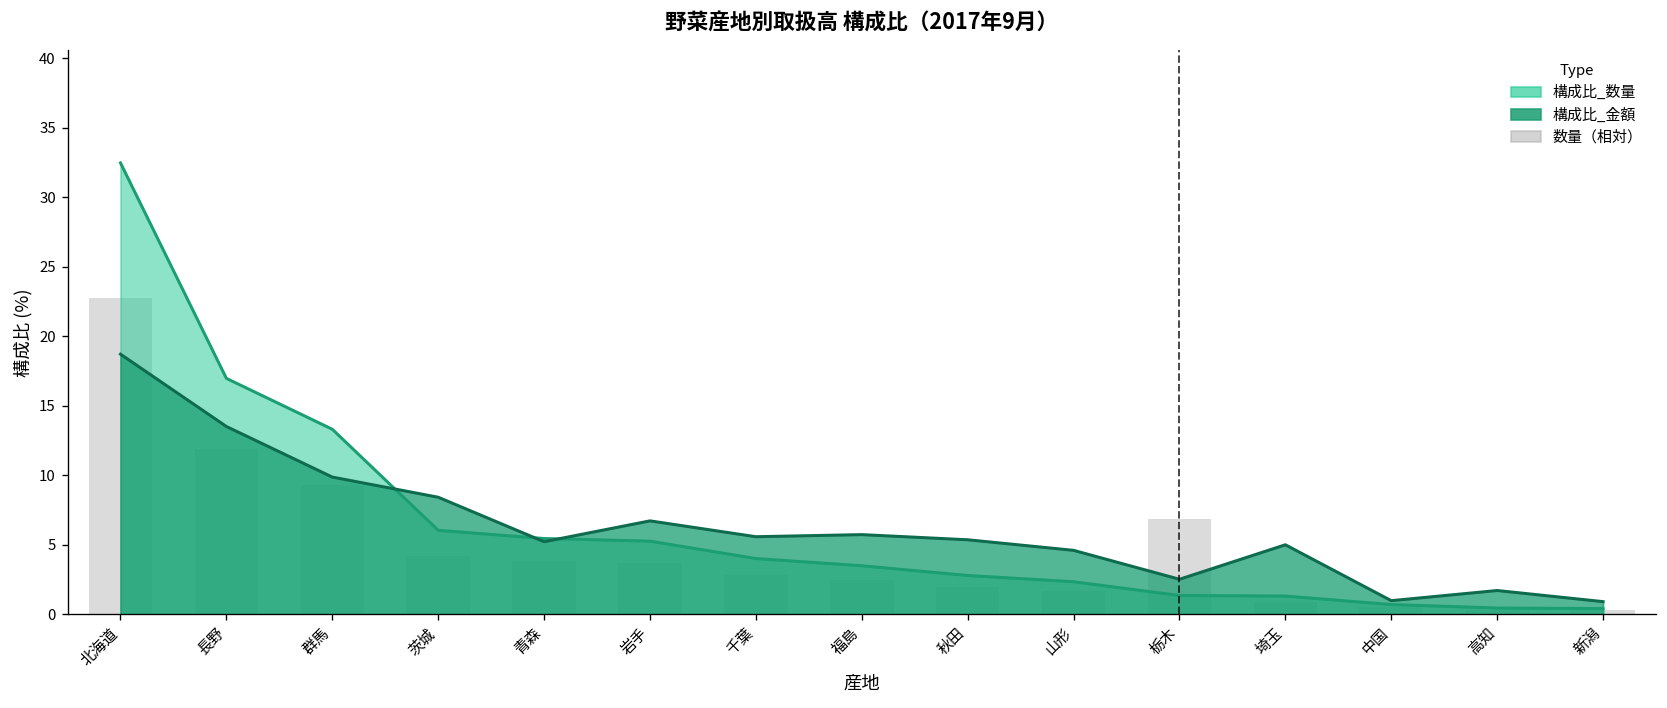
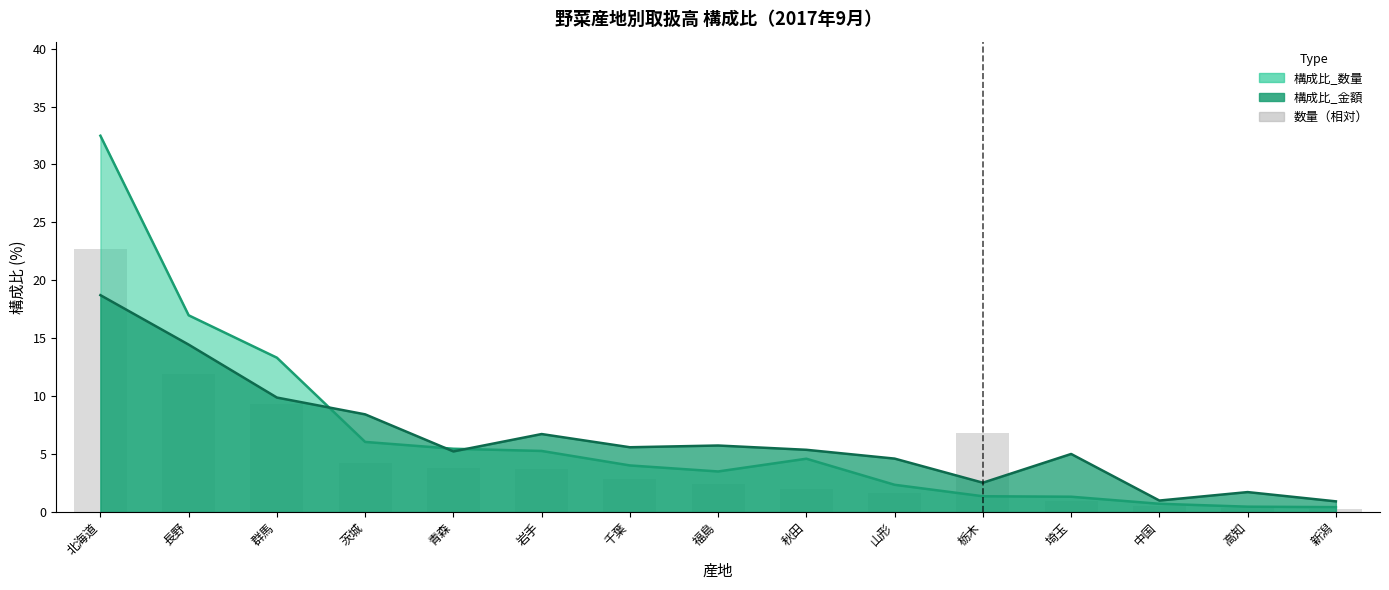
  {
    "構成比_数量": {
      "北海道": 32.5,
      "長野": 17.0,
      "群馬": 13.3,
      "茨城": 6.1,
      "青森": 5.5,
      "岩手": 5.3,
      "千葉": 4.0,
      "福島": 3.5,
-     "秋田": 2.8,
+     "秋田": 4.6,
      "山形": 2.4,
      "栃木": 1.4,
      "埼玉": 1.3,
      "中国": 0.7,
      "高知": 0.5,
      "新潟": 0.4
    },
    "数量（相対）": {
      "北海道": 22.7,
      "長野": 11.9,
      "群馬": 9.3,
      "茨城": 4.2,
      "青森": 3.8,
      "岩手": 3.7,
      "千葉": 2.8,
      "福島": 2.5,
      "秋田": 2.0,
      "山形": 1.6,
      "栃木": 6.8,
      "埼玉": 0.9,
      "中国": 0.5,
      "高知": 0.3,
      "新潟": 0.3
    },
    "構成比_金額": {
      "北海道": 18.7,
-     "長野": 13.5,
+     "長野": 14.5,
      "群馬": 9.9,
      "茨城": 8.4,
      "青森": 5.2,
      "岩手": 6.7,
      "千葉": 5.6,
      "福島": 5.7,
      "秋田": 5.4,
      "山形": 4.6,
      "栃木": 2.5,
      "埼玉": 5.0,
      "中国": 1.0,
      "高知": 1.7,
      "新潟": 0.9
    }
  }
